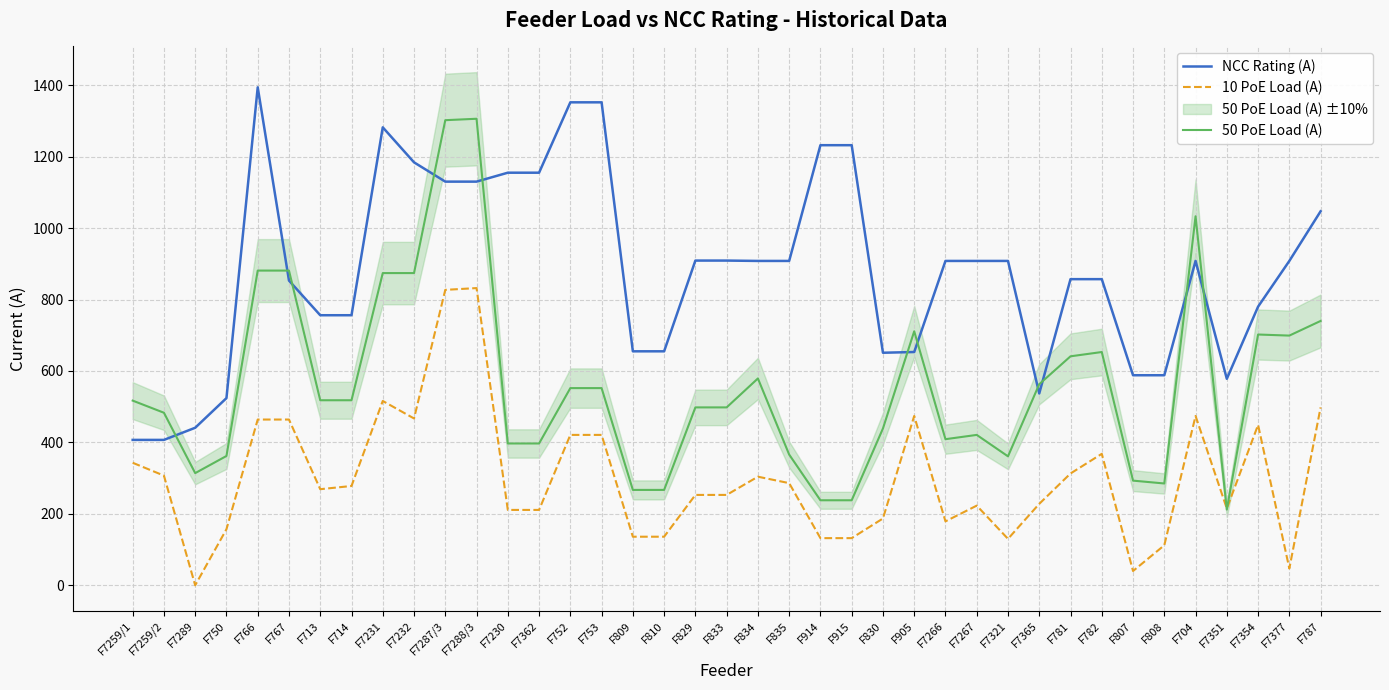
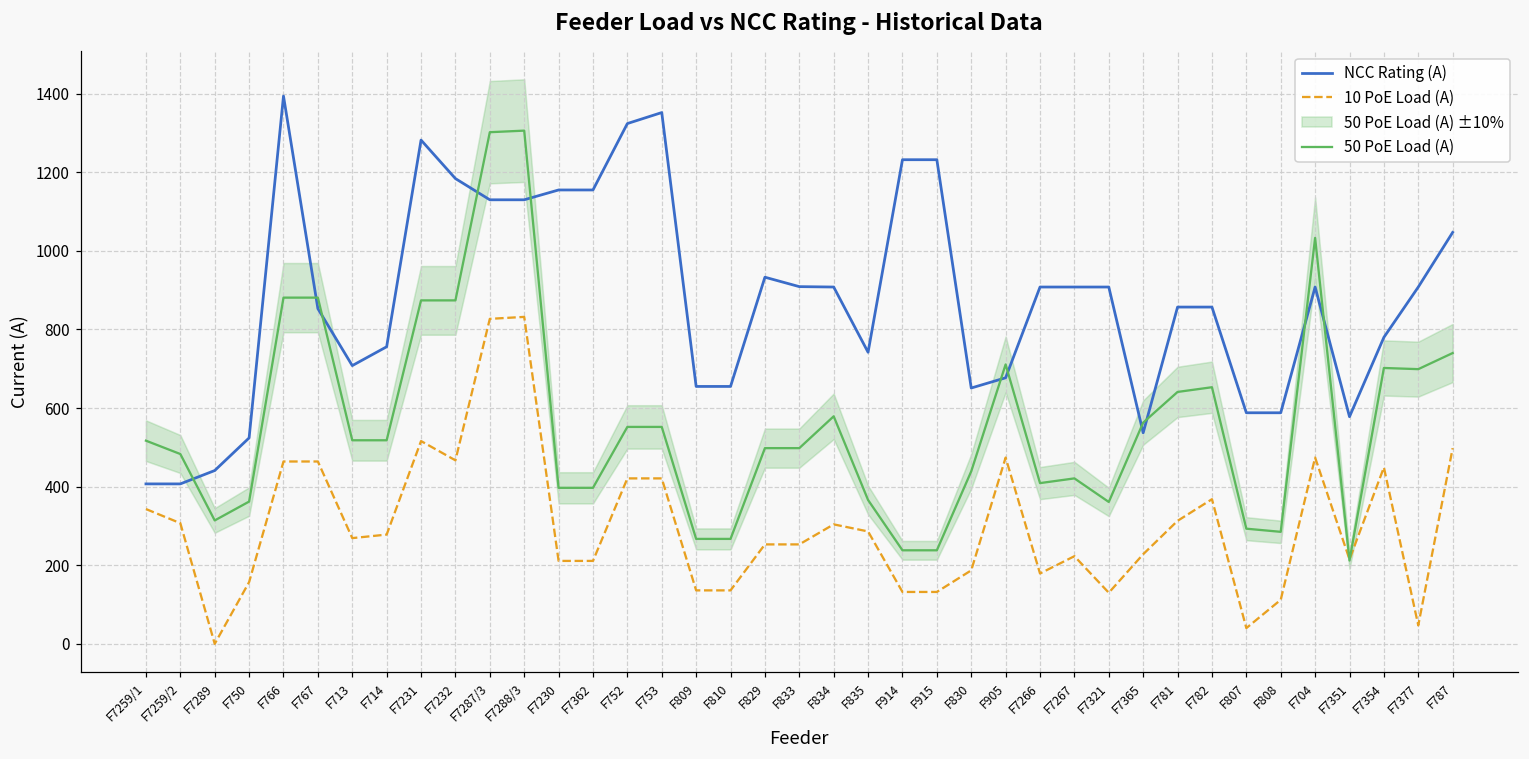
  {
    "NCC Rating (A)": {
      "F7259/1": 410,
      "F7259/2": 410,
      "F7289": 440,
      "F750": 520,
      "F766": 1390,
      "F767": 850,
-     "F713": 760,
+     "F713": 710,
      "F714": 760,
      "F7231": 1280,
      "F7232": 1180,
      "F7287/3": 1130,
      "F7288/3": 1130,
      "F7230": 1160,
      "F7362": 1160,
-     "F752": 1350,
+     "F752": 1320,
      "F753": 1350,
      "F809": 660,
      "F810": 660,
-     "F829": 910,
+     "F829": 930,
      "F833": 910,
      "F834": 910,
-     "F835": 910,
+     "F835": 740,
      "F914": 1230,
      "F915": 1230,
      "F830": 650,
-     "F905": 650,
+     "F905": 680,
      "F7266": 910,
      "F7267": 910,
      "F7321": 910,
      "F7365": 540,
      "F781": 860,
      "F782": 860,
      "F807": 590,
      "F808": 590,
      "F704": 910,
      "F7351": 580,
      "F7354": 780,
      "F7377": 910,
      "F787": 1050
    },
    "10 PoE Load (A)": {
      "F7259/1": 340,
      "F7259/2": 310,
      "F7289": 0,
      "F750": 160,
      "F766": 460,
      "F767": 460,
      "F713": 270,
      "F714": 280,
      "F7231": 520,
      "F7232": 470,
      "F7287/3": 830,
      "F7288/3": 830,
      "F7230": 210,
      "F7362": 210,
      "F752": 420,
      "F753": 420,
      "F809": 140,
      "F810": 140,
      "F829": 250,
      "F833": 250,
      "F834": 300,
      "F835": 290,
      "F914": 130,
      "F915": 130,
      "F830": 190,
      "F905": 470,
      "F7266": 180,
      "F7267": 220,
      "F7321": 130,
      "F7365": 230,
      "F781": 310,
      "F782": 370,
      "F807": 40,
      "F808": 110,
      "F704": 470,
      "F7354": 450,
      "F7377": 50,
      "F787": 500
    }
  }
